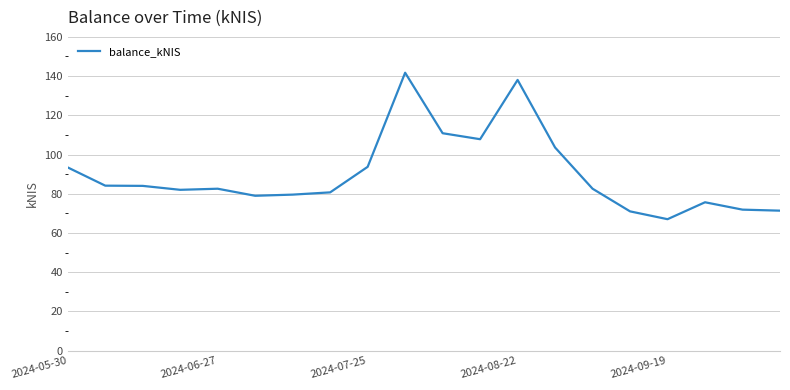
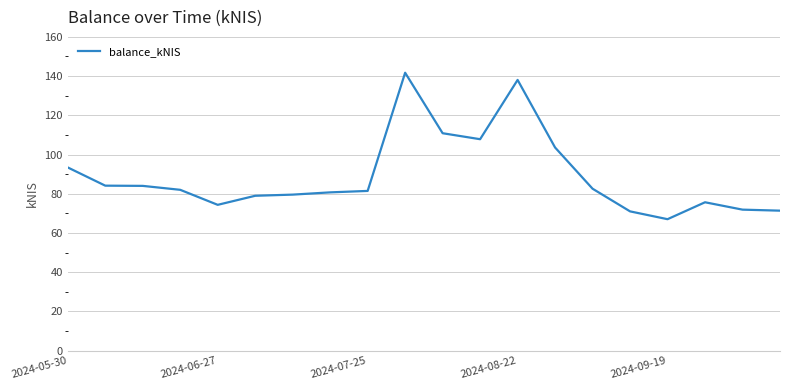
  {
    "2024-05-30": 93,
-   "2024-06-27": 83,
-   "2024-07-25": 94,
+   "2024-06-27": 74,
+   "2024-07-25": 81,
    "2024-08-22": 138,
    "2024-09-19": 67
  }
